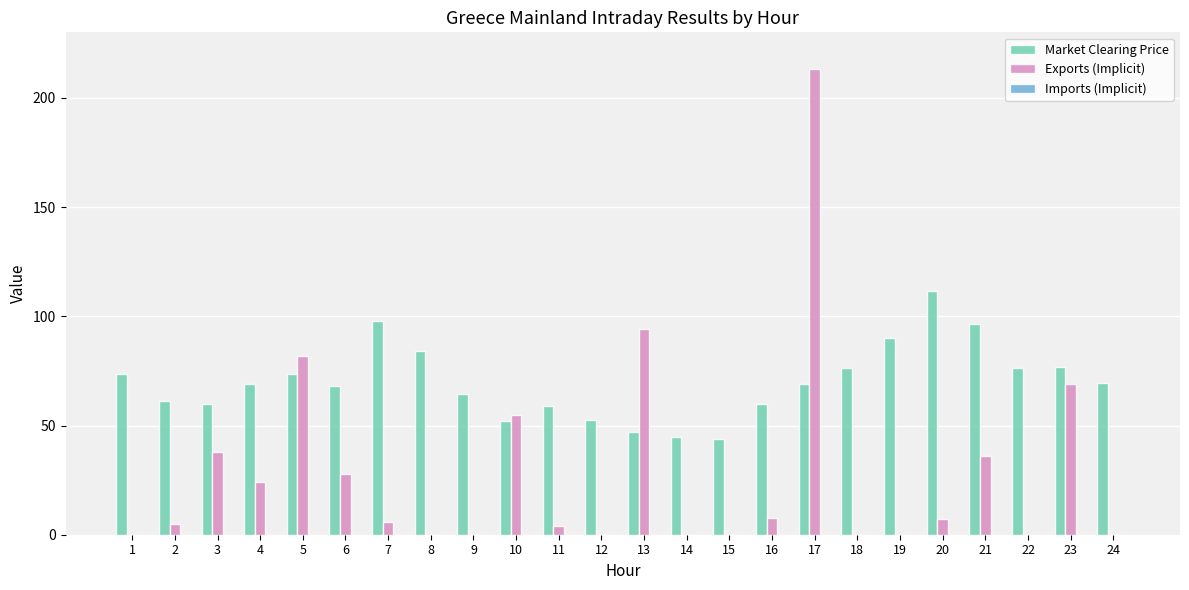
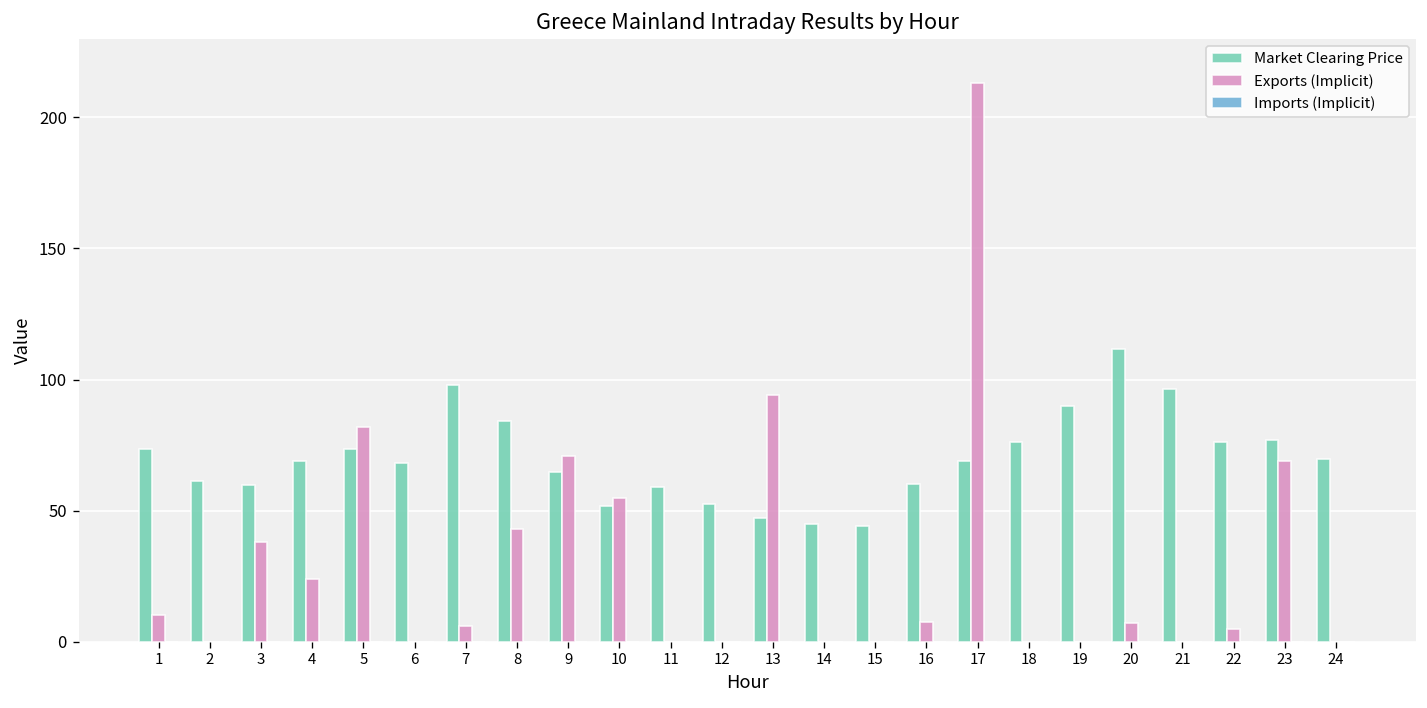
  {
    "Exports (Implicit)": {
-     "1": 0,
-     "2": 5,
+     "1": 10,
+     "2": 0,
      "3": 38,
      "4": 24,
      "5": 82,
-     "6": 28,
+     "6": 0,
      "7": 6,
-     "8": 0,
-     "9": 0,
+     "8": 43,
+     "9": 71,
      "10": 55,
-     "11": 4,
+     "11": 0,
      "12": 0,
      "13": 94,
      "14": 0,
      "15": 0,
      "16": 8,
      "17": 213,
      "18": 0,
      "19": 0,
      "20": 7,
-     "21": 36,
-     "22": 0,
+     "21": 0,
+     "22": 5,
      "23": 69,
      "24": 0
    }
  }
